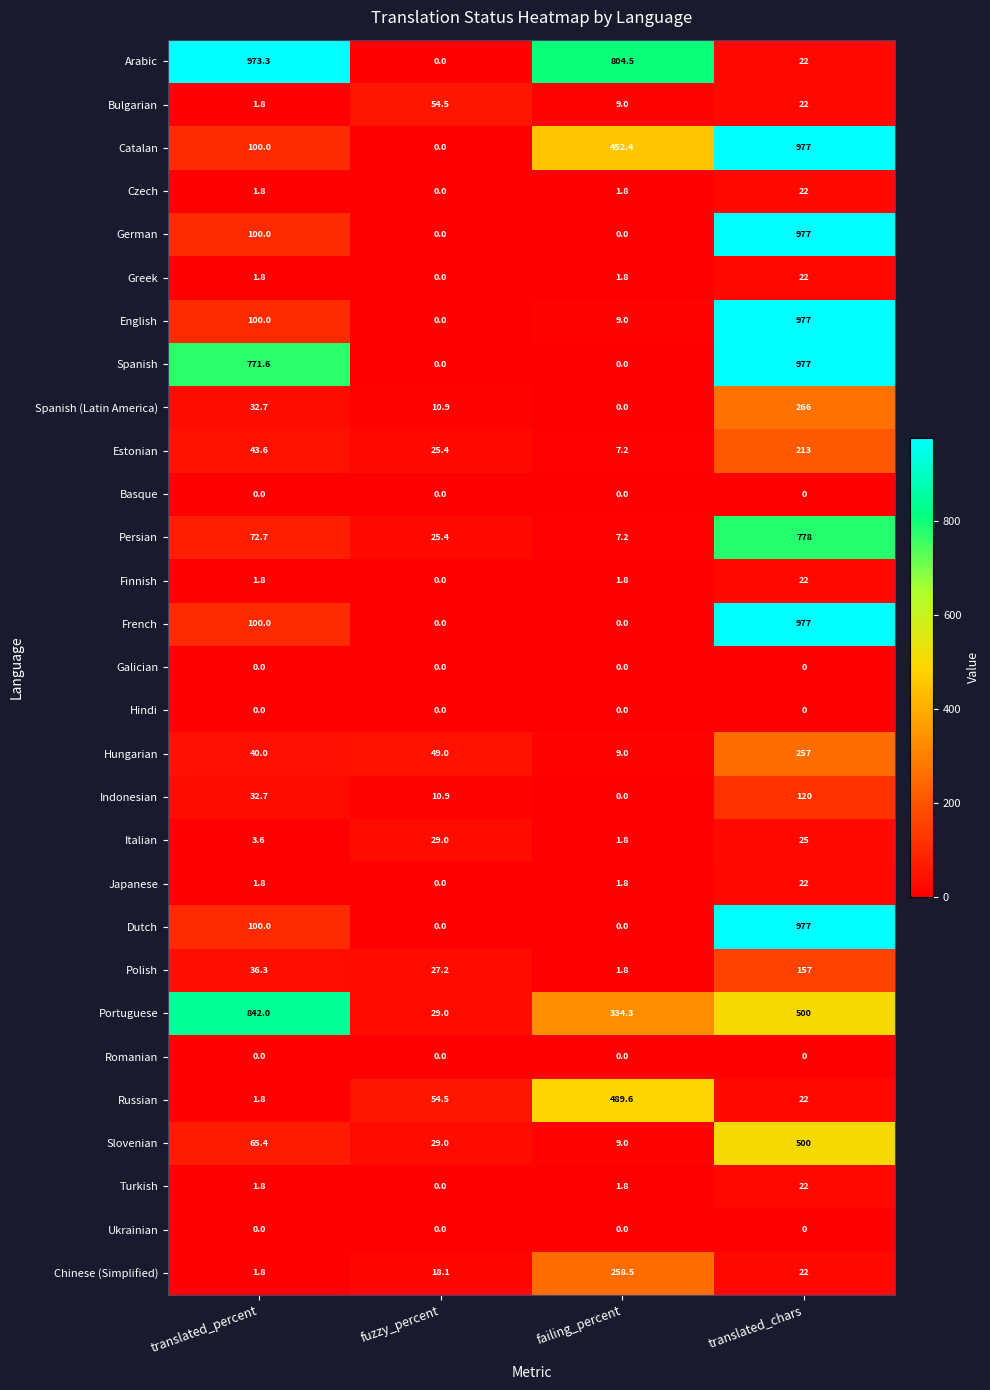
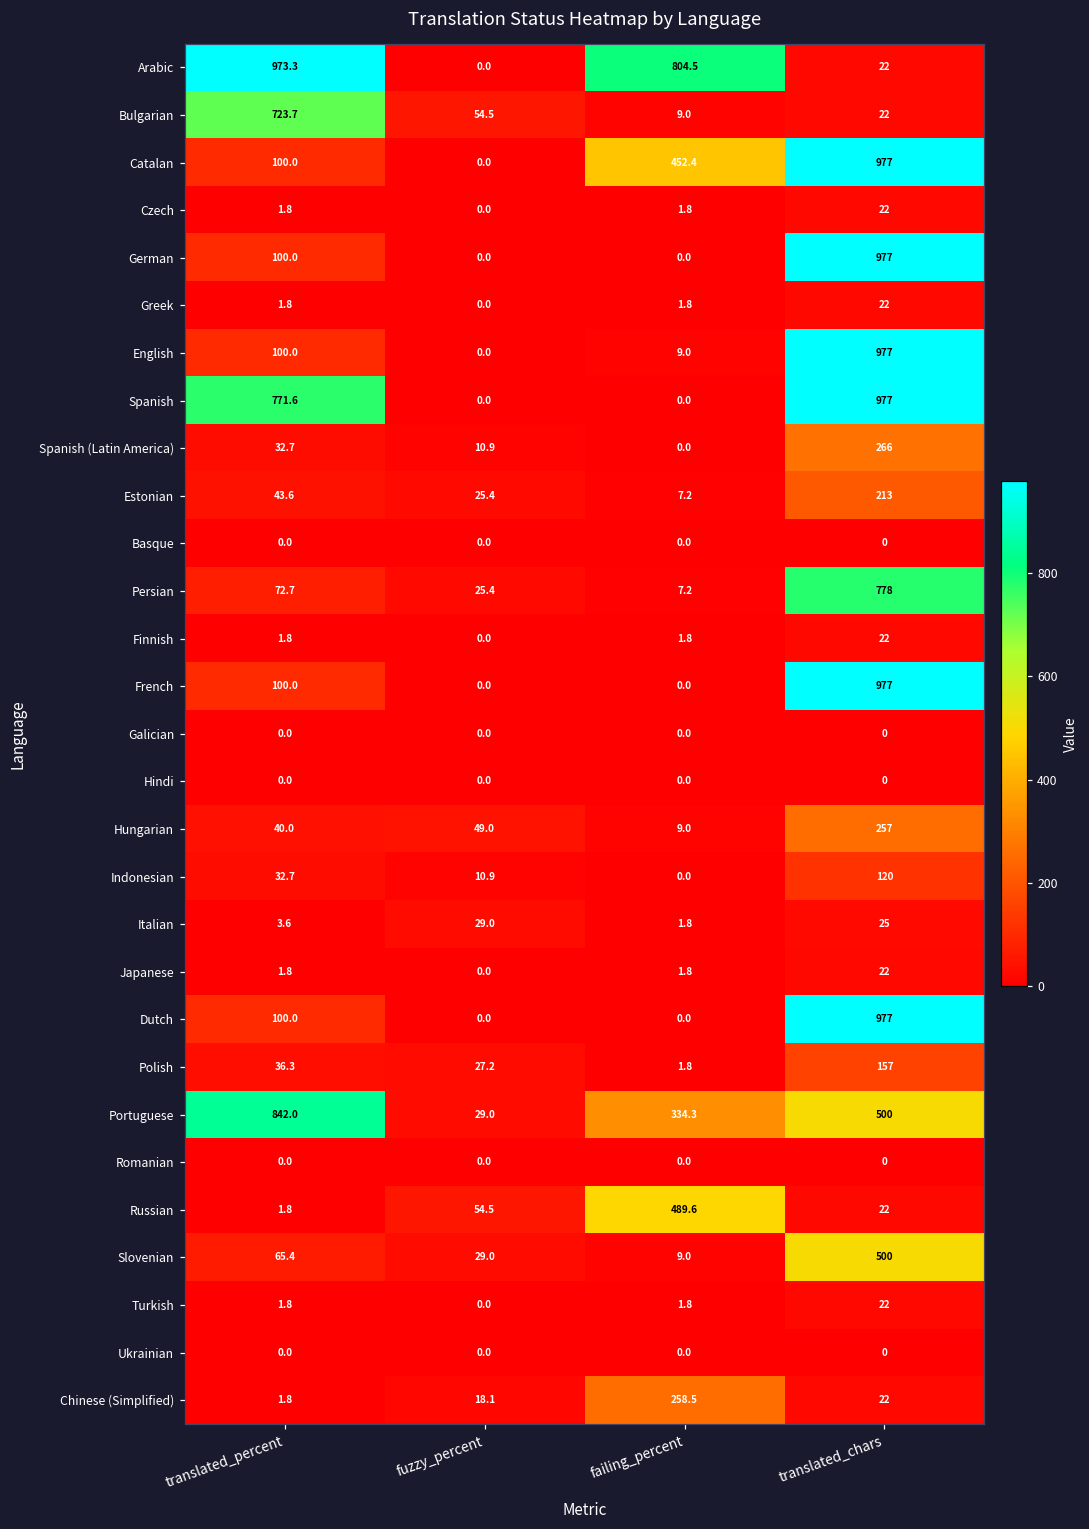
  {
    "Arabic": {
      "translated_percent": 973.3,
      "fuzzy_percent": 0.0,
      "failing_percent": 804.5,
      "translated_chars": 22
    },
    "Bulgarian": {
-     "translated_percent": 1.8,
+     "translated_percent": 723.7,
      "fuzzy_percent": 54.5,
      "failing_percent": 9.0,
      "translated_chars": 22
    },
    "Catalan": {
      "translated_percent": 100.0,
      "fuzzy_percent": 0.0,
      "failing_percent": 452.4,
      "translated_chars": 977
    },
    "Czech": {
      "translated_percent": 1.8,
      "fuzzy_percent": 0.0,
      "failing_percent": 1.8,
      "translated_chars": 22
    },
    "German": {
      "translated_percent": 100.0,
      "fuzzy_percent": 0.0,
      "failing_percent": 0.0,
      "translated_chars": 977
    },
    "Greek": {
      "translated_percent": 1.8,
      "fuzzy_percent": 0.0,
      "failing_percent": 1.8,
      "translated_chars": 22
    },
    "English": {
      "translated_percent": 100.0,
      "fuzzy_percent": 0.0,
      "failing_percent": 9.0,
      "translated_chars": 977
    },
    "Spanish": {
      "translated_percent": 771.6,
      "fuzzy_percent": 0.0,
      "failing_percent": 0.0,
      "translated_chars": 977
    },
    "Spanish (Latin America)": {
      "translated_percent": 32.7,
      "fuzzy_percent": 10.9,
      "failing_percent": 0.0,
      "translated_chars": 266
    },
    "Estonian": {
      "translated_percent": 43.6,
      "fuzzy_percent": 25.4,
      "failing_percent": 7.2,
      "translated_chars": 213
    },
    "Basque": {
      "translated_percent": 0.0,
      "fuzzy_percent": 0.0,
      "failing_percent": 0.0,
      "translated_chars": 0
    },
    "Persian": {
      "translated_percent": 72.7,
      "fuzzy_percent": 25.4,
      "failing_percent": 7.2,
      "translated_chars": 778
    },
    "Finnish": {
      "translated_percent": 1.8,
      "fuzzy_percent": 0.0,
      "failing_percent": 1.8,
      "translated_chars": 22
    },
    "French": {
      "translated_percent": 100.0,
      "fuzzy_percent": 0.0,
      "failing_percent": 0.0,
      "translated_chars": 977
    },
    "Galician": {
      "translated_percent": 0.0,
      "fuzzy_percent": 0.0,
      "failing_percent": 0.0,
      "translated_chars": 0
    },
    "Hindi": {
      "translated_percent": 0.0,
      "fuzzy_percent": 0.0,
      "failing_percent": 0.0,
      "translated_chars": 0
    },
    "Hungarian": {
      "translated_percent": 40.0,
      "fuzzy_percent": 49.0,
      "failing_percent": 9.0,
      "translated_chars": 257
    },
    "Indonesian": {
      "translated_percent": 32.7,
      "fuzzy_percent": 10.9,
      "failing_percent": 0.0,
      "translated_chars": 120
    },
    "Italian": {
      "translated_percent": 3.6,
      "fuzzy_percent": 29.0,
      "failing_percent": 1.8,
      "translated_chars": 25
    },
    "Japanese": {
      "translated_percent": 1.8,
      "fuzzy_percent": 0.0,
      "failing_percent": 1.8,
      "translated_chars": 22
    },
    "Dutch": {
      "translated_percent": 100.0,
      "fuzzy_percent": 0.0,
      "failing_percent": 0.0,
      "translated_chars": 977
    },
    "Polish": {
      "translated_percent": 36.3,
      "fuzzy_percent": 27.2,
      "failing_percent": 1.8,
      "translated_chars": 157
    },
    "Portuguese": {
      "translated_percent": 842.0,
      "fuzzy_percent": 29.0,
      "failing_percent": 334.3,
      "translated_chars": 500
    },
    "Romanian": {
      "translated_percent": 0.0,
      "fuzzy_percent": 0.0,
      "failing_percent": 0.0,
      "translated_chars": 0
    },
    "Russian": {
      "translated_percent": 1.8,
      "fuzzy_percent": 54.5,
      "failing_percent": 489.6,
      "translated_chars": 22
    },
    "Slovenian": {
      "translated_percent": 65.4,
      "fuzzy_percent": 29.0,
      "failing_percent": 9.0,
      "translated_chars": 500
    },
    "Turkish": {
      "translated_percent": 1.8,
      "fuzzy_percent": 0.0,
      "failing_percent": 1.8,
      "translated_chars": 22
    },
    "Ukrainian": {
      "translated_percent": 0.0,
      "fuzzy_percent": 0.0,
      "failing_percent": 0.0,
      "translated_chars": 0
    },
    "Chinese (Simplified)": {
      "translated_percent": 1.8,
      "fuzzy_percent": 18.1,
      "failing_percent": 258.5,
      "translated_chars": 22
    }
  }
